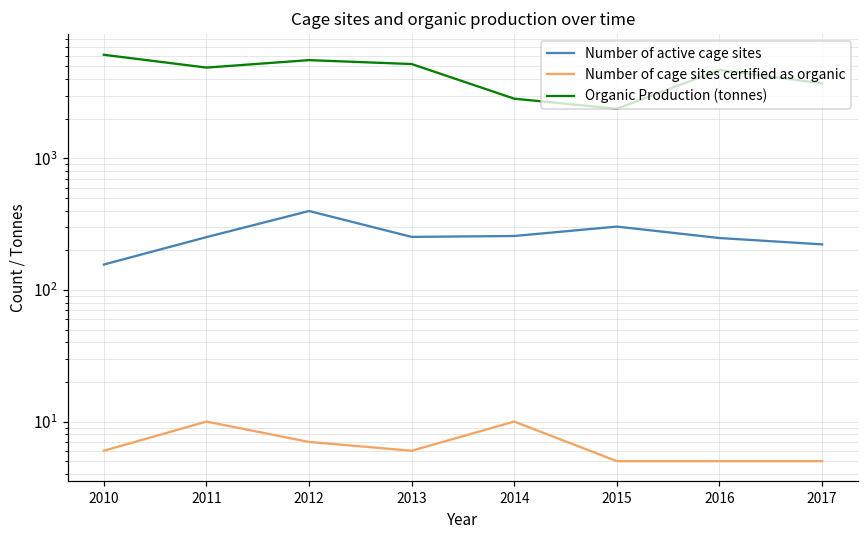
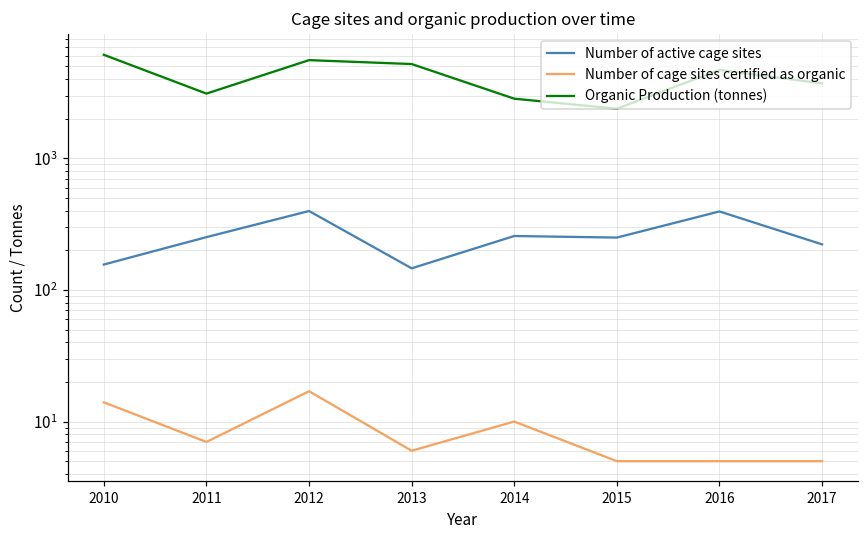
  {
    "Number of active cage sites": {
      "2010": 160,
      "2011": 250,
      "2012": 400,
-     "2013": 250,
+     "2013": 150,
      "2014": 260,
-     "2015": 300,
-     "2016": 250,
+     "2015": 250,
+     "2016": 400,
      "2017": 220
    },
    "Number of cage sites certified as organic": {
-     "2010": 6,
-     "2011": 10,
-     "2012": 7,
+     "2010": 14,
+     "2011": 7,
+     "2012": 17,
      "2013": 6,
      "2014": 10,
      "2015": 5,
      "2016": 5,
      "2017": 5
    },
    "Organic Production (tonnes)": {
      "2010": 6000,
-     "2011": 4900,
+     "2011": 3100,
      "2012": 6000,
      "2013": 5000,
      "2014": 2800
    }
  }
